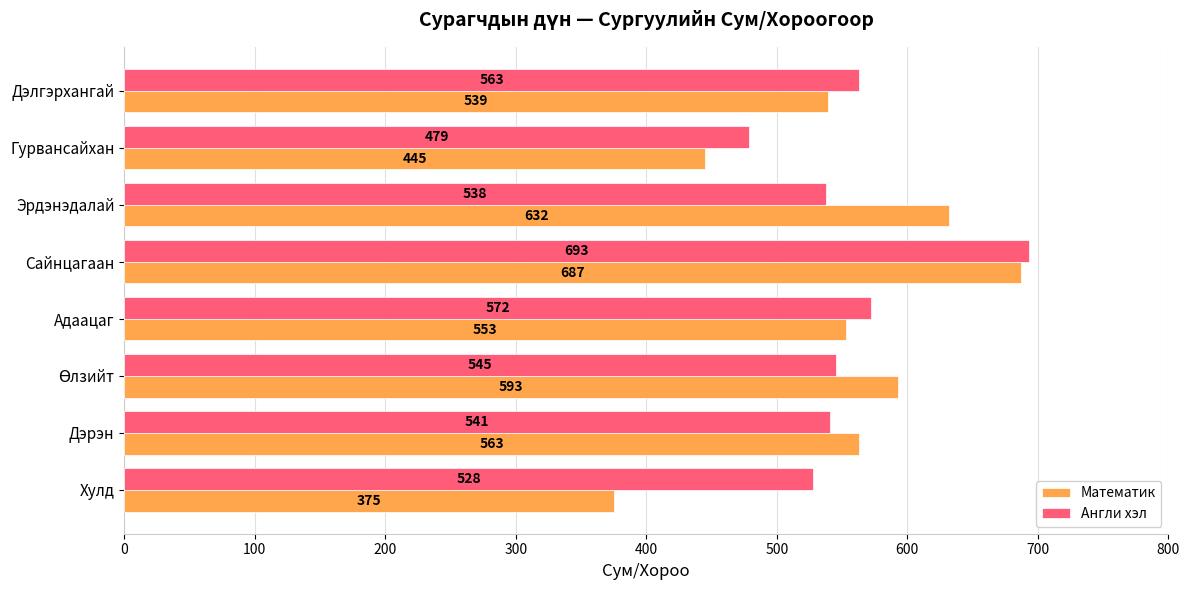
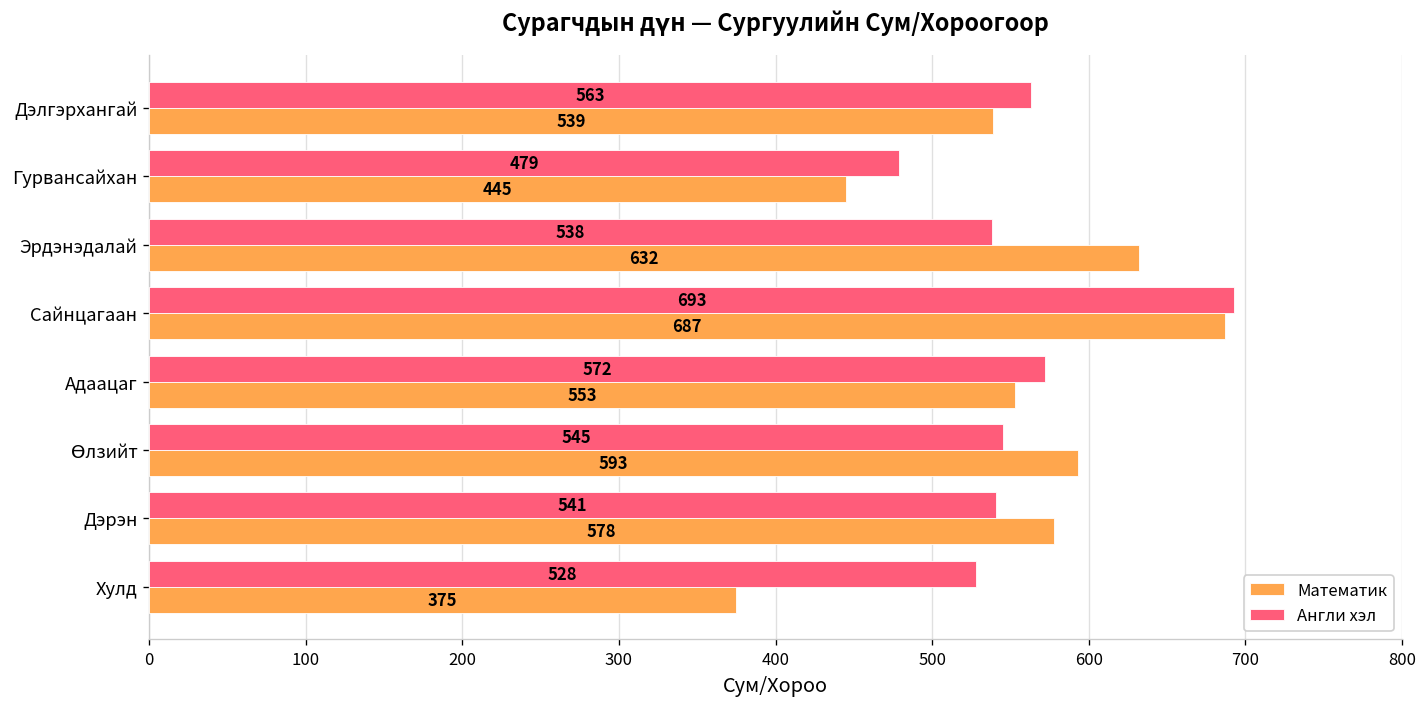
  {
    "Математик": {
      "Дэлгэрхангай": 539,
      "Гурвансайхан": 445,
      "Эрдэнэдалай": 632,
      "Сайнцагаан": 687,
      "Адаацаг": 553,
      "Өлзийт": 593,
-     "Дэрэн": 563,
+     "Дэрэн": 578,
      "Хулд": 375
    },
    "Англи хэл": {
      "Дэлгэрхангай": 563,
      "Гурвансайхан": 479,
      "Эрдэнэдалай": 538,
      "Сайнцагаан": 693,
      "Адаацаг": 572,
      "Өлзийт": 545,
      "Дэрэн": 541,
      "Хулд": 528
    }
  }
